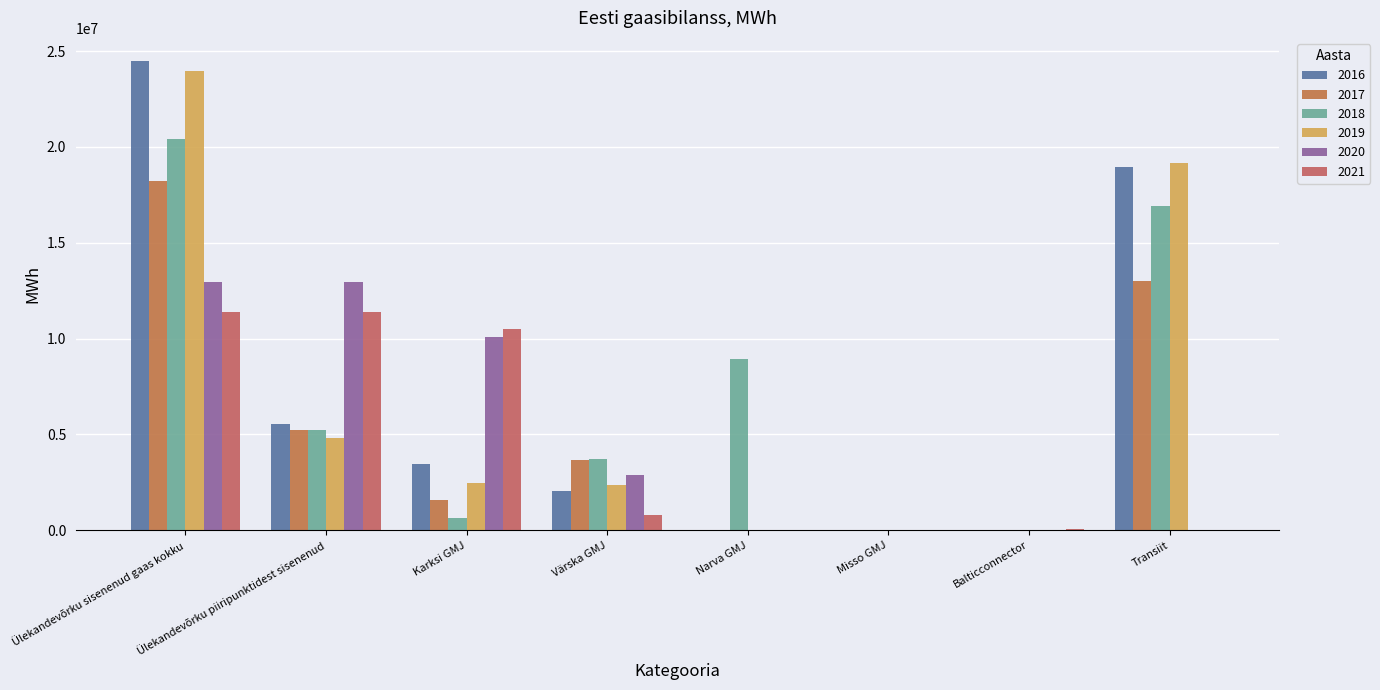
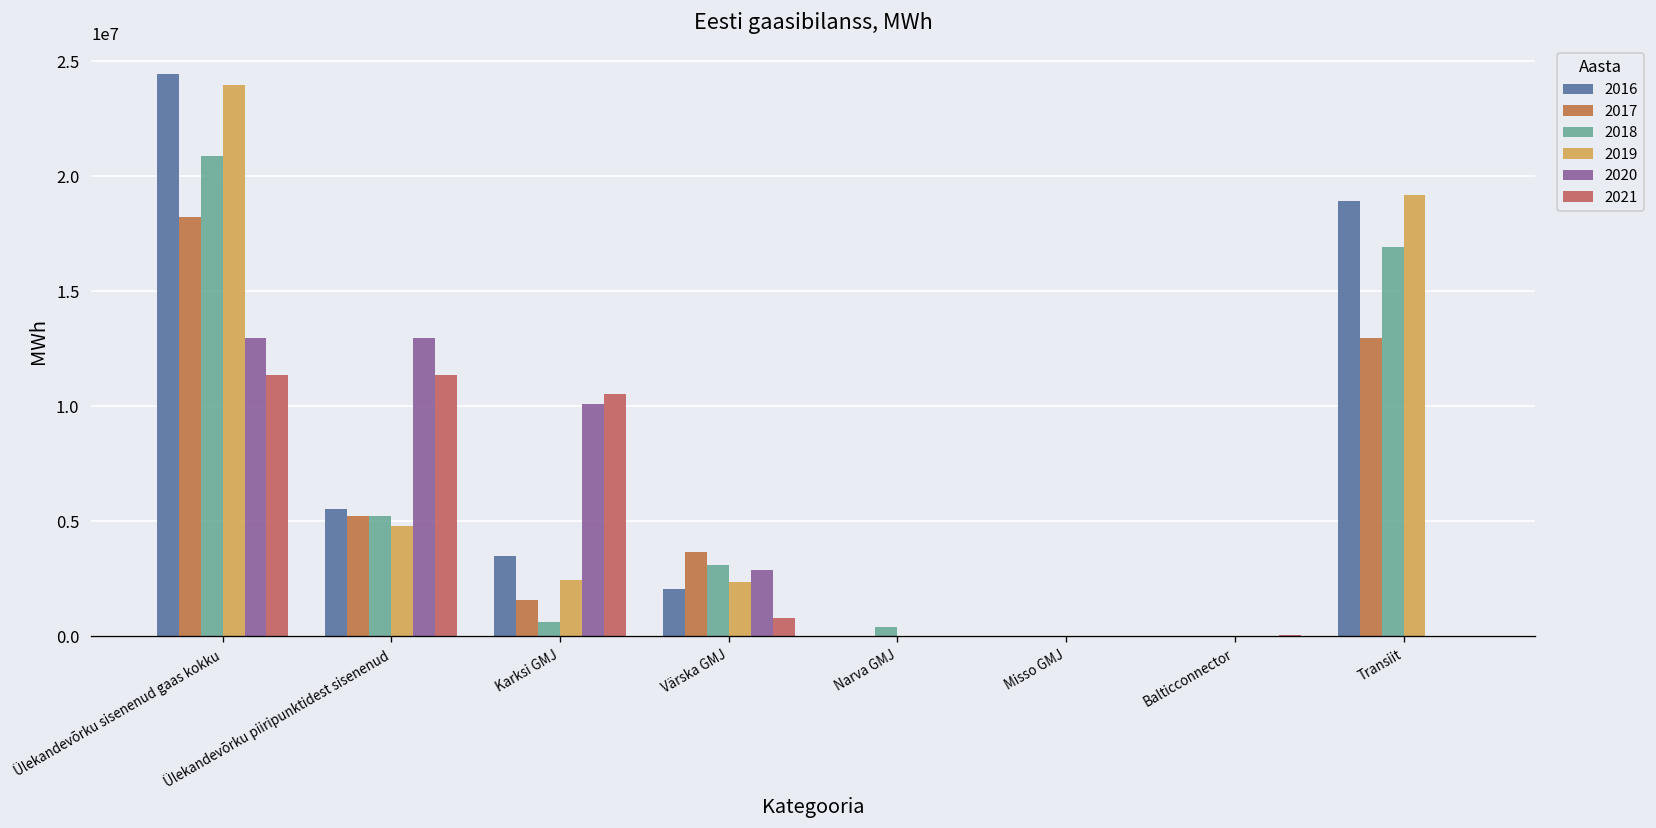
  {
    "2018": {
-     "Ülekandevõrku sisenenud gaas kokku": 20400000,
+     "Ülekandevõrku sisenenud gaas kokku": 20900000,
      "Ülekandevõrku piiripunktidest sisenenud": 5200000,
      "Karksi GMJ": 600000,
-     "Värska GMJ": 3700000,
-     "Narva GMJ": 8900000,
+     "Värska GMJ": 3100000,
+     "Narva GMJ": 400000,
      "Balticconnector": 0,
      "Transiit": 16900000
    }
  }
